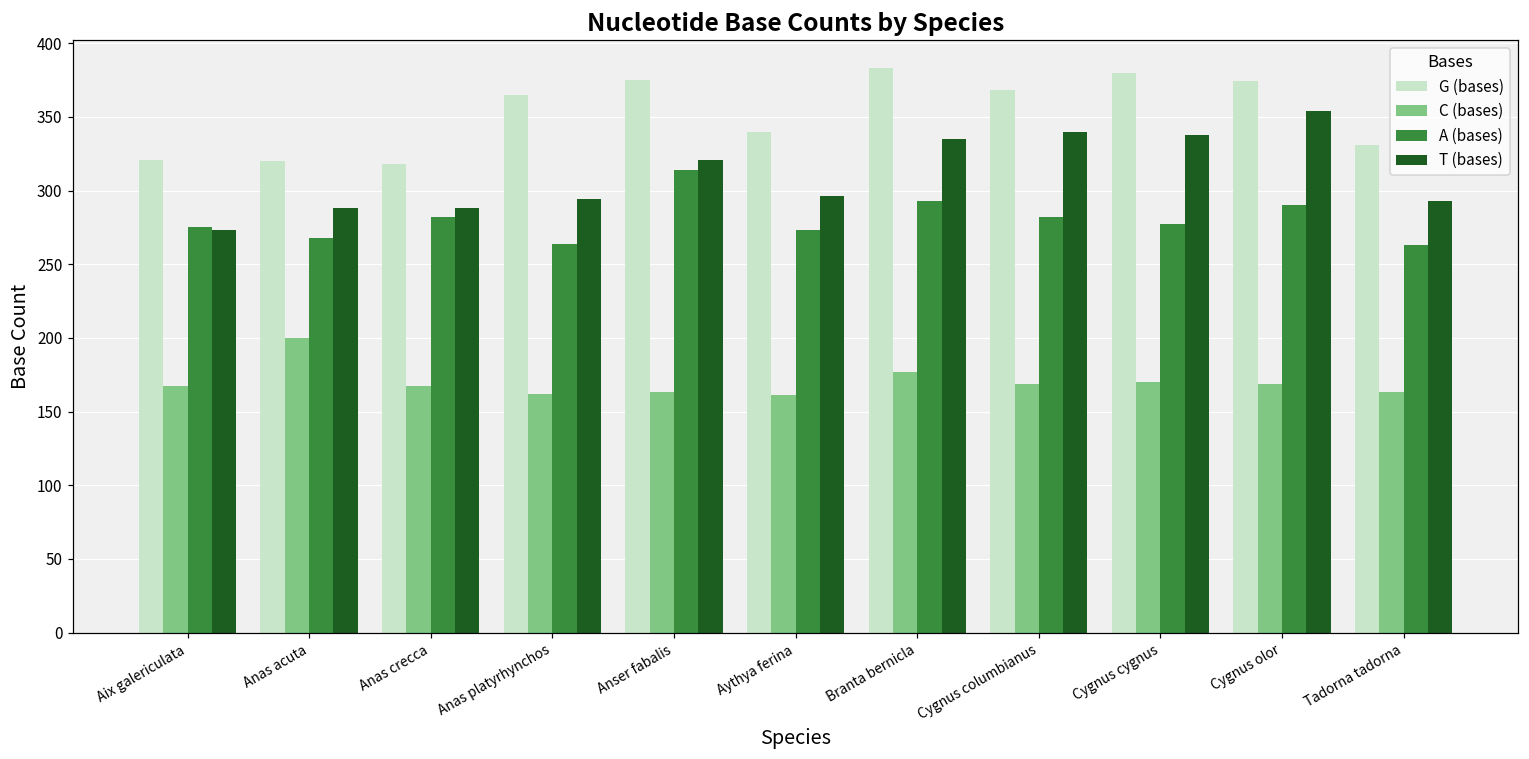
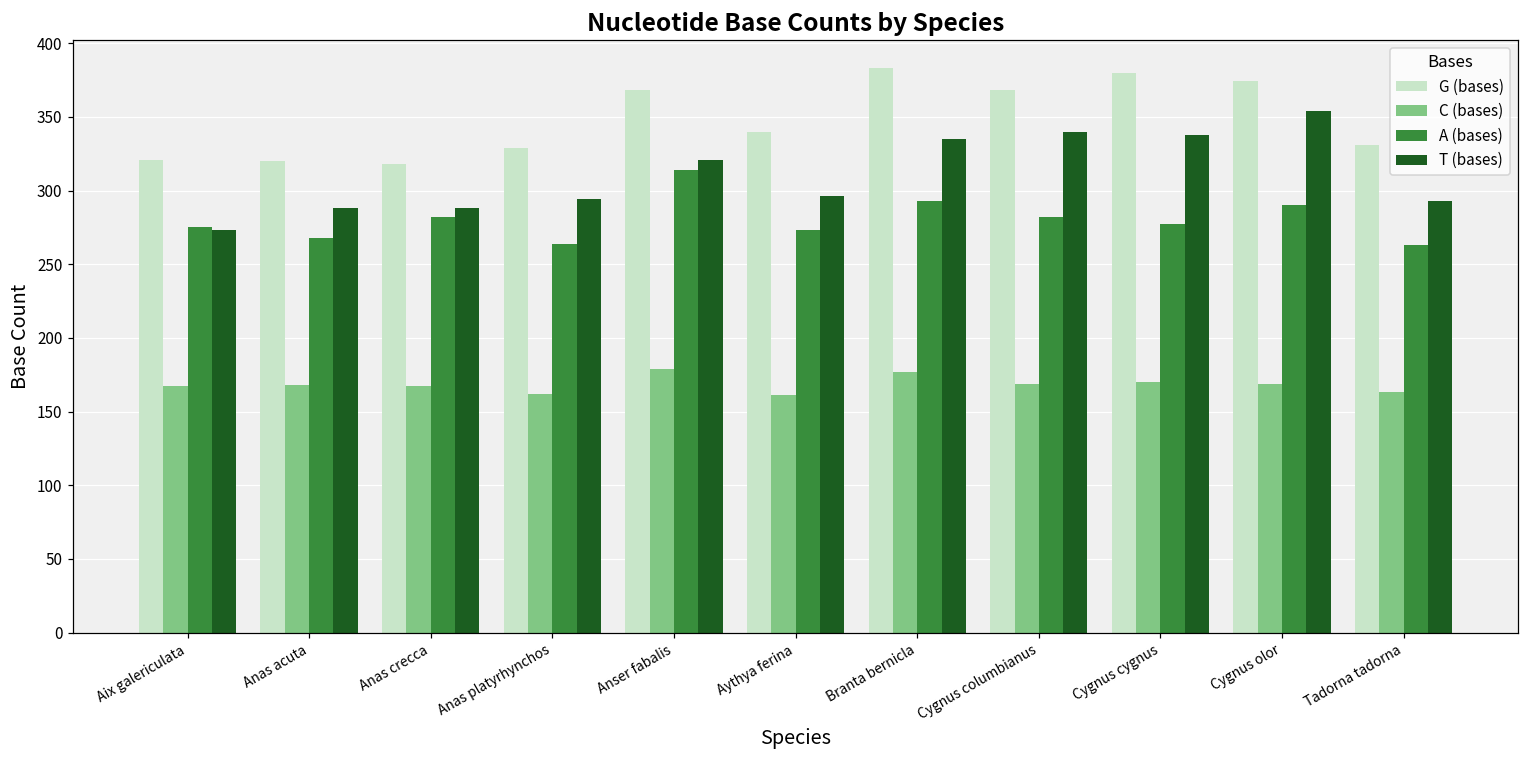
  {
    "G (bases)": {
      "Aix galericulata": 321,
      "Anas acuta": 320,
      "Anas crecca": 318,
-     "Anas platyrhynchos": 365,
-     "Anser fabalis": 375,
+     "Anas platyrhynchos": 329,
+     "Anser fabalis": 368,
      "Aythya ferina": 340,
      "Branta bernicla": 383,
      "Cygnus columbianus": 368,
      "Cygnus cygnus": 380,
      "Cygnus olor": 374,
      "Tadorna tadorna": 331
    },
    "C (bases)": {
      "Aix galericulata": 167,
-     "Anas acuta": 200,
+     "Anas acuta": 168,
      "Anas crecca": 167,
      "Anas platyrhynchos": 162,
-     "Anser fabalis": 163,
+     "Anser fabalis": 179,
      "Aythya ferina": 161,
      "Branta bernicla": 177,
      "Cygnus columbianus": 169,
      "Cygnus cygnus": 170,
      "Cygnus olor": 169,
      "Tadorna tadorna": 163
    },
    "A (bases)": {
      "Aix galericulata": 275,
      "Anas acuta": 268,
      "Anas crecca": 282,
      "Anas platyrhynchos": 264,
      "Anser fabalis": 314,
      "Aythya ferina": 273,
      "Branta bernicla": 293,
      "Cygnus columbianus": 282,
      "Cygnus cygnus": 277,
      "Cygnus olor": 290,
      "Tadorna tadorna": 263
    },
    "T (bases)": {
      "Aix galericulata": 273,
      "Anas acuta": 288,
      "Anas crecca": 288,
      "Anas platyrhynchos": 294,
      "Anser fabalis": 321,
      "Aythya ferina": 296,
      "Branta bernicla": 335,
      "Cygnus columbianus": 340,
      "Cygnus cygnus": 338,
      "Cygnus olor": 354,
      "Tadorna tadorna": 293
    }
  }
